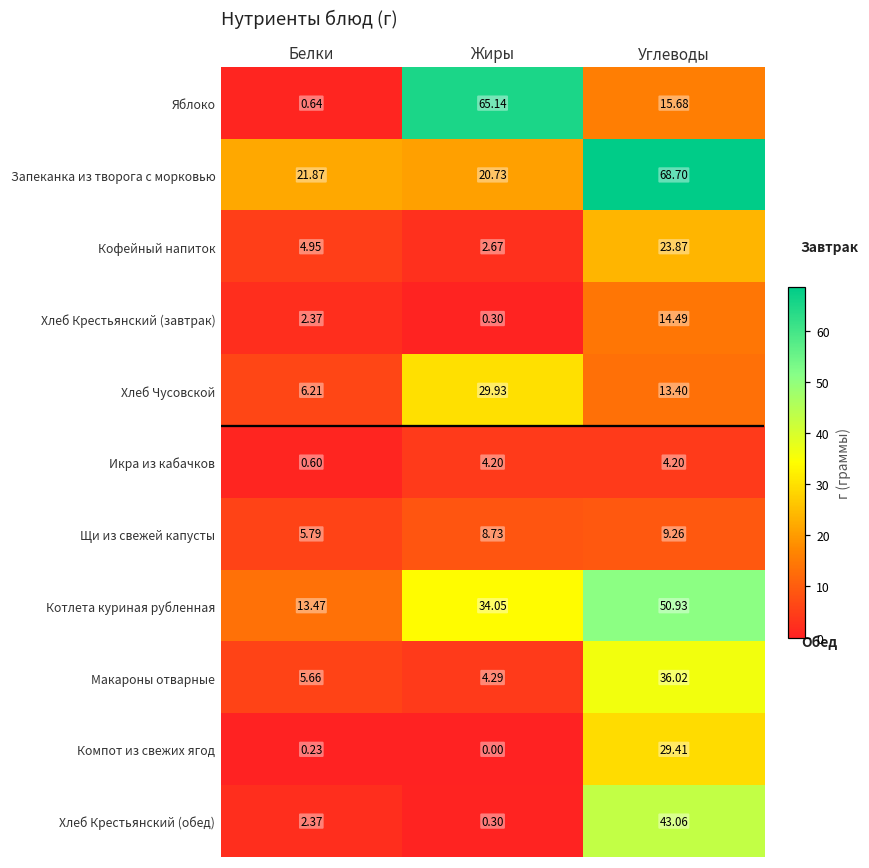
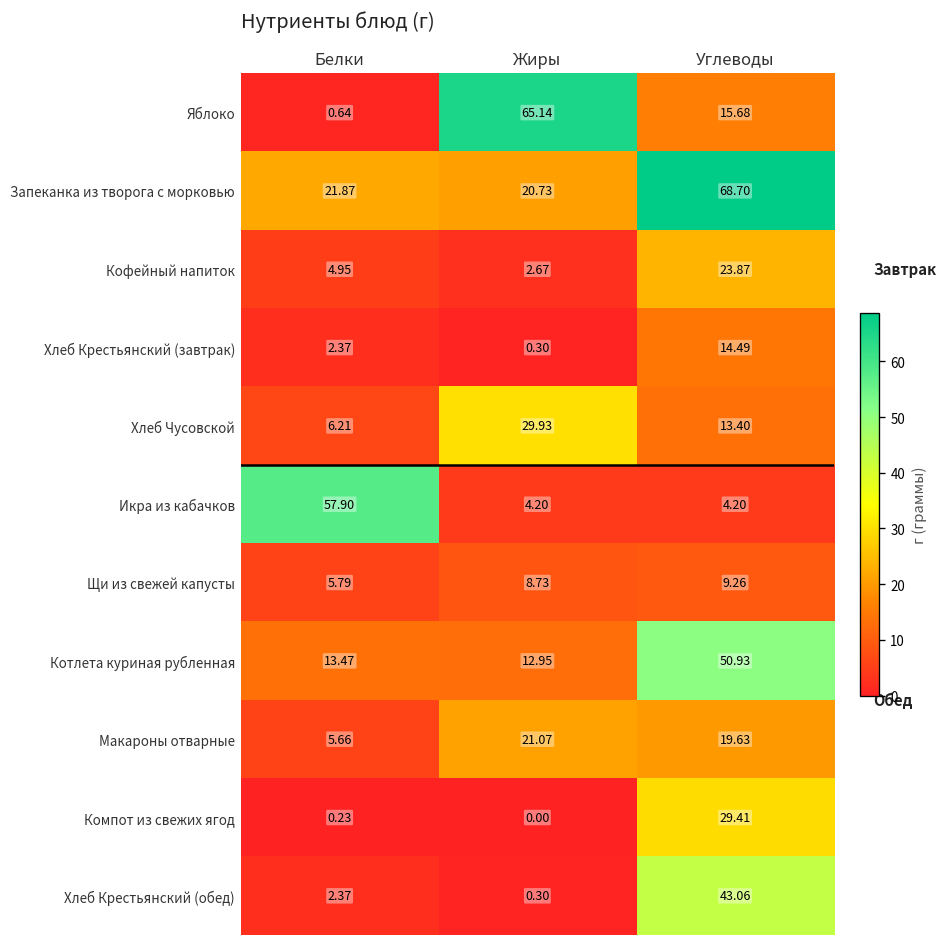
  {
    "Икра из кабачков": {
-     "Белки": 0.60
+     "Белки": 57.90
    },
    "Котлета куриная рубленная": {
-     "Жиры": 34.05
+     "Жиры": 12.95
    },
    "Макароны отварные": {
-     "Жиры": 4.29,
-     "Углеводы": 36.02
+     "Жиры": 21.07,
+     "Углеводы": 19.63
    }
  }
